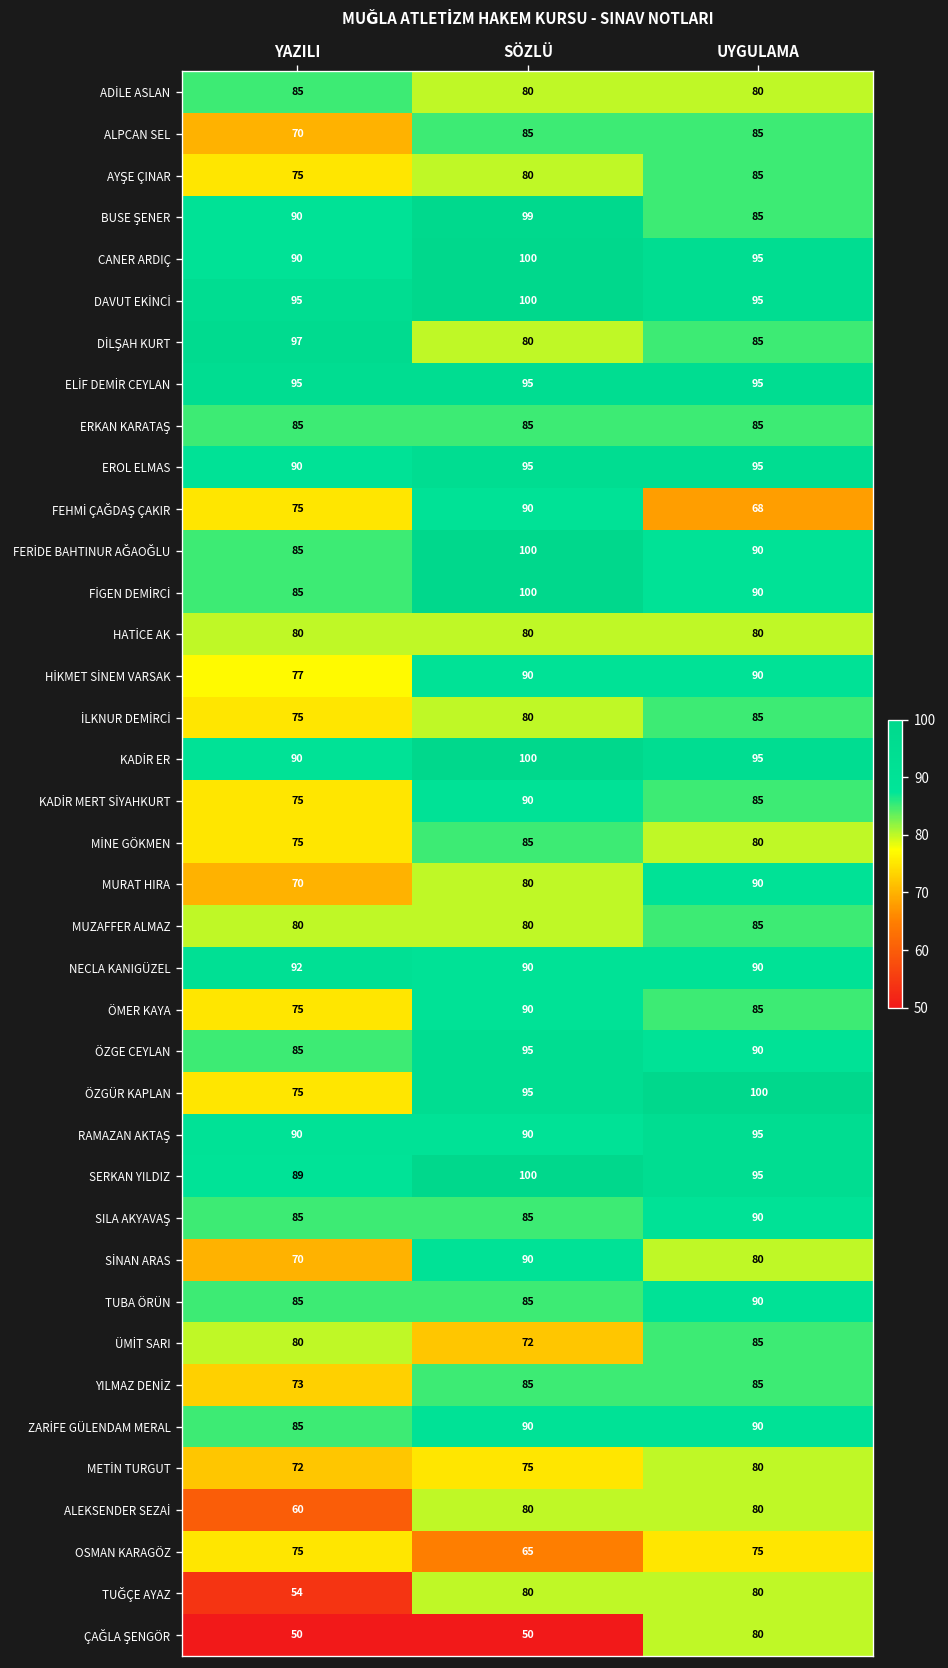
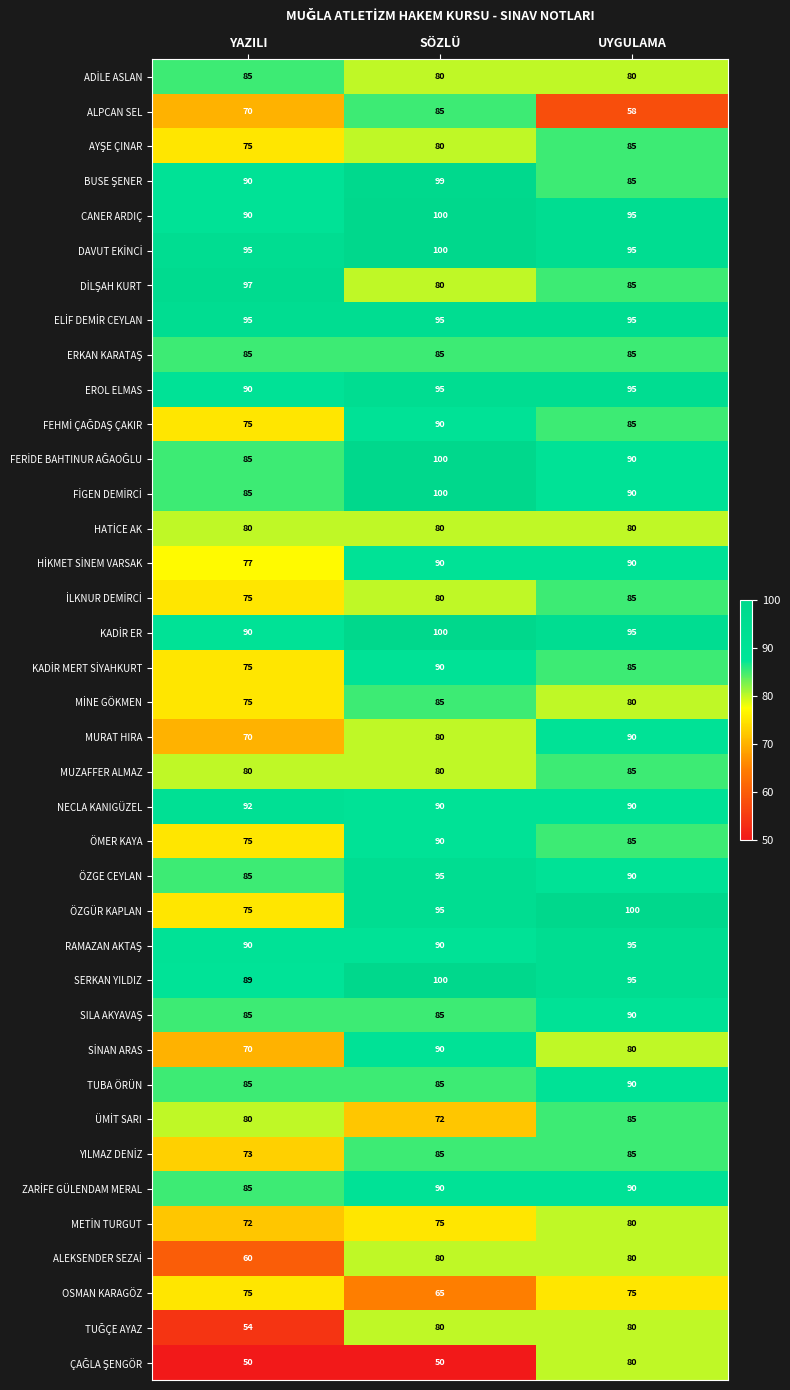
  {
    "ADİLE ASLAN": {
      "YAZILI": 85,
      "SÖZLÜ": 80,
      "UYGULAMA": 80
    },
    "ALPCAN SEL": {
      "YAZILI": 70,
      "SÖZLÜ": 85,
-     "UYGULAMA": 85
+     "UYGULAMA": 58
    },
    "AYŞE ÇINAR": {
      "YAZILI": 75,
      "SÖZLÜ": 80,
      "UYGULAMA": 85
    },
    "BUSE ŞENER": {
      "YAZILI": 90,
      "SÖZLÜ": 99,
      "UYGULAMA": 85
    },
    "CANER ARDIÇ": {
      "YAZILI": 90,
      "SÖZLÜ": 100,
      "UYGULAMA": 95
    },
    "DAVUT EKİNCİ": {
      "YAZILI": 95,
      "SÖZLÜ": 100,
      "UYGULAMA": 95
    },
    "DİLŞAH KURT": {
      "YAZILI": 97,
      "SÖZLÜ": 80,
      "UYGULAMA": 85
    },
    "ELİF DEMİR CEYLAN": {
      "YAZILI": 95,
      "SÖZLÜ": 95,
      "UYGULAMA": 95
    },
    "ERKAN KARATAŞ": {
      "YAZILI": 85,
      "SÖZLÜ": 85,
      "UYGULAMA": 85
    },
    "EROL ELMAS": {
      "YAZILI": 90,
      "SÖZLÜ": 95,
      "UYGULAMA": 95
    },
    "FEHMİ ÇAĞDAŞ ÇAKIR": {
      "YAZILI": 75,
      "SÖZLÜ": 90,
-     "UYGULAMA": 68
+     "UYGULAMA": 85
    },
    "FERİDE BAHTINUR AĞAOĞLU": {
      "YAZILI": 85,
      "SÖZLÜ": 100,
      "UYGULAMA": 90
    },
    "FİGEN DEMİRCİ": {
      "YAZILI": 85,
      "SÖZLÜ": 100,
      "UYGULAMA": 90
    },
    "HATİCE AK": {
      "YAZILI": 80,
      "SÖZLÜ": 80,
      "UYGULAMA": 80
    },
    "HİKMET SİNEM VARSAK": {
      "YAZILI": 77,
      "SÖZLÜ": 90,
      "UYGULAMA": 90
    },
    "İLKNUR DEMİRCİ": {
      "YAZILI": 75,
      "SÖZLÜ": 80,
      "UYGULAMA": 85
    },
    "KADİR ER": {
      "YAZILI": 90,
      "SÖZLÜ": 100,
      "UYGULAMA": 95
    },
    "KADİR MERT SİYAHKURT": {
      "YAZILI": 75,
      "SÖZLÜ": 90,
      "UYGULAMA": 85
    },
    "MİNE GÖKMEN": {
      "YAZILI": 75,
      "SÖZLÜ": 85,
      "UYGULAMA": 80
    },
    "MURAT HIRA": {
      "YAZILI": 70,
      "SÖZLÜ": 80,
      "UYGULAMA": 90
    },
    "MUZAFFER ALMAZ": {
      "YAZILI": 80,
      "SÖZLÜ": 80,
      "UYGULAMA": 85
    },
    "NECLA KANIGÜZEL": {
      "YAZILI": 92,
      "SÖZLÜ": 90,
      "UYGULAMA": 90
    },
    "ÖMER KAYA": {
      "YAZILI": 75,
      "SÖZLÜ": 90,
      "UYGULAMA": 85
    },
    "ÖZGE CEYLAN": {
      "YAZILI": 85,
      "SÖZLÜ": 95,
      "UYGULAMA": 90
    },
    "ÖZGÜR KAPLAN": {
      "YAZILI": 75,
      "SÖZLÜ": 95,
      "UYGULAMA": 100
    },
    "RAMAZAN AKTAŞ": {
      "YAZILI": 90,
      "SÖZLÜ": 90,
      "UYGULAMA": 95
    },
    "SERKAN YILDIZ": {
      "YAZILI": 89,
      "SÖZLÜ": 100,
      "UYGULAMA": 95
    },
    "SILA AKYAVAŞ": {
      "YAZILI": 85,
      "SÖZLÜ": 85,
      "UYGULAMA": 90
    },
    "SİNAN ARAS": {
      "YAZILI": 70,
      "SÖZLÜ": 90,
      "UYGULAMA": 80
    },
    "TUBA ÖRÜN": {
      "YAZILI": 85,
      "SÖZLÜ": 85,
      "UYGULAMA": 90
    },
    "ÜMİT SARI": {
      "YAZILI": 80,
      "SÖZLÜ": 72,
      "UYGULAMA": 85
    },
    "YILMAZ DENİZ": {
      "YAZILI": 73,
      "SÖZLÜ": 85,
      "UYGULAMA": 85
    },
    "ZARİFE GÜLENDAM MERAL": {
      "YAZILI": 85,
      "SÖZLÜ": 90,
      "UYGULAMA": 90
    },
    "METİN TURGUT": {
      "YAZILI": 72,
      "SÖZLÜ": 75,
      "UYGULAMA": 80
    },
    "ALEKSENDER SEZAİ": {
      "YAZILI": 60,
      "SÖZLÜ": 80,
      "UYGULAMA": 80
    },
    "OSMAN KARAGÖZ": {
      "YAZILI": 75,
      "SÖZLÜ": 65,
      "UYGULAMA": 75
    },
    "TUĞÇE AYAZ": {
      "YAZILI": 54,
      "SÖZLÜ": 80,
      "UYGULAMA": 80
    },
    "ÇAĞLA ŞENGÖR": {
      "YAZILI": 50,
      "SÖZLÜ": 50,
      "UYGULAMA": 80
    }
  }
